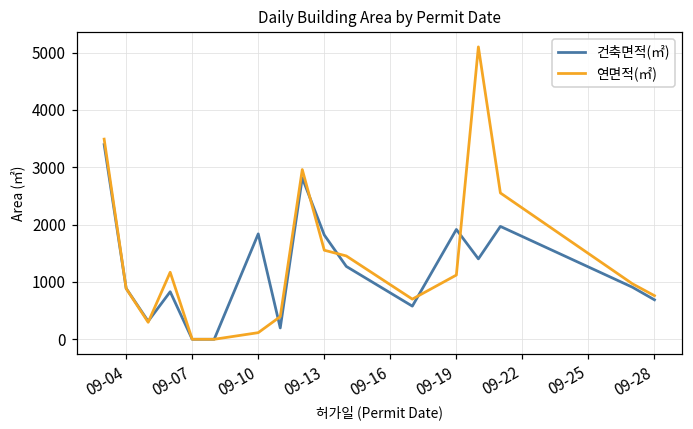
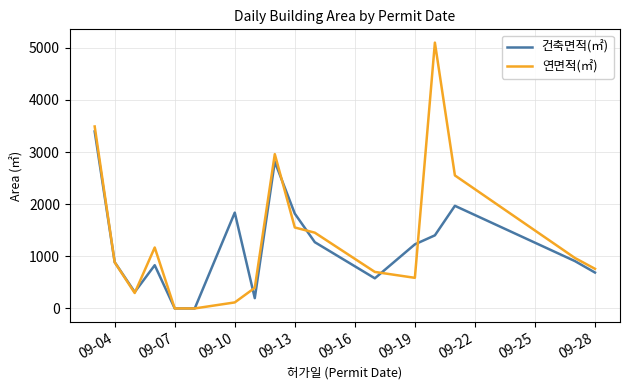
  {
    "건축면적(㎡)": {
      "09-10": 1800,
      "09-13": 1800,
-     "09-19": 1900,
+     "09-19": 1200,
      "09-28": 700
    },
    "연면적(㎡)": {
      "09-10": 100,
      "09-13": 1600,
-     "09-19": 1100,
+     "09-19": 600,
      "09-28": 800
    }
  }
